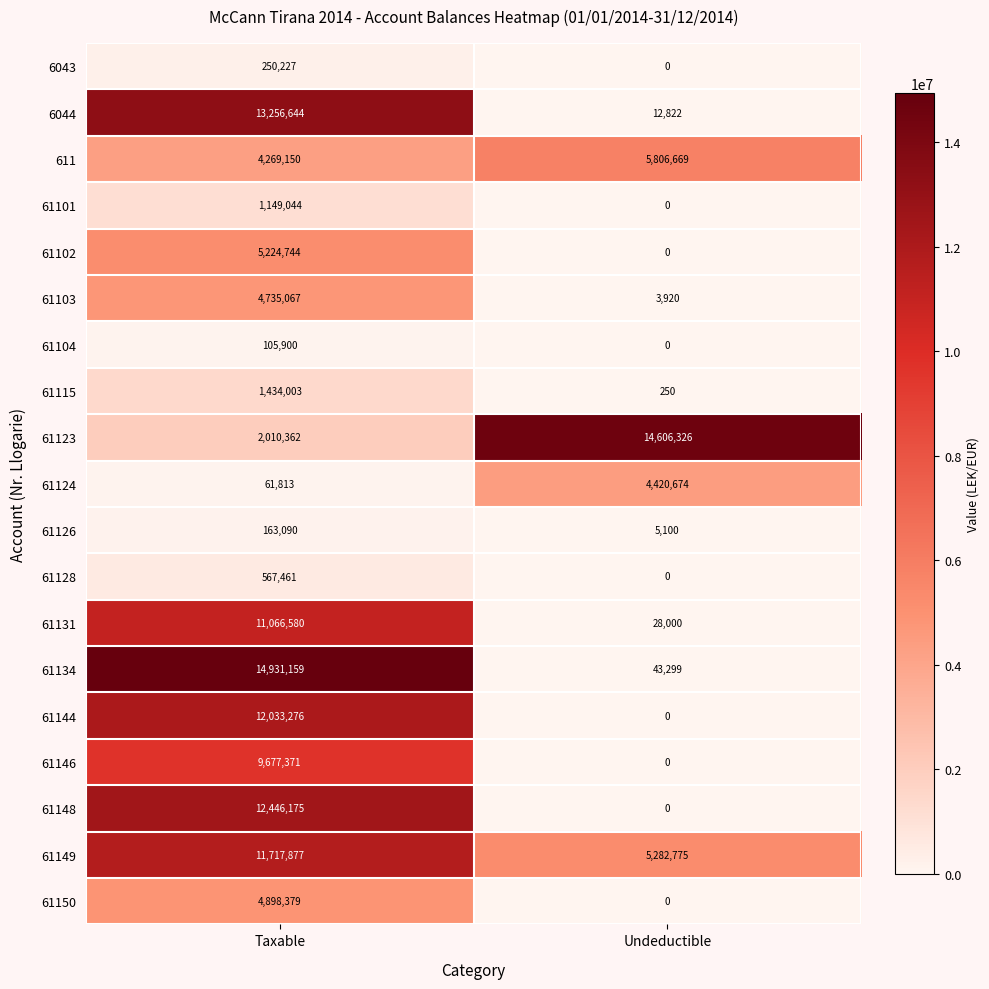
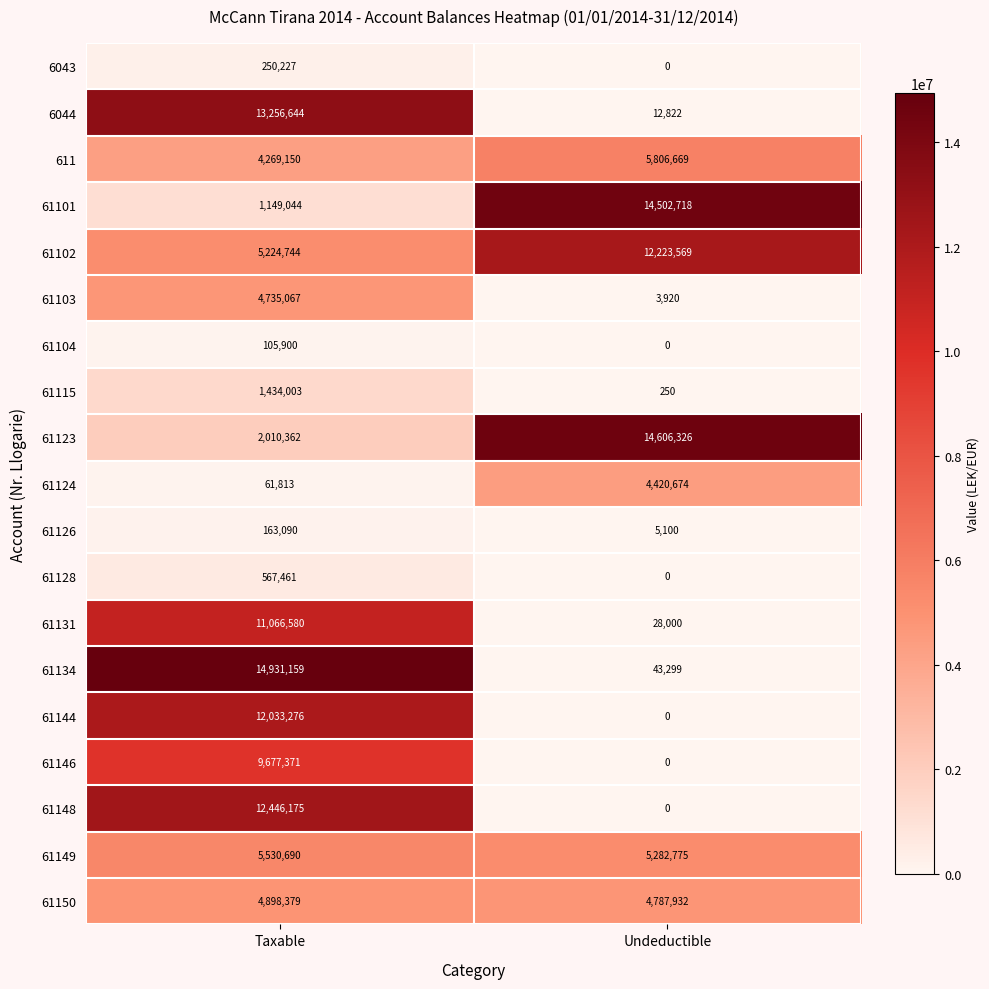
  {
    "6043": {
      "Taxable": "250,227",
      "Undeductible": "0"
    },
    "6044": {
      "Taxable": "13,256,644",
      "Undeductible": "12,822"
    },
    "611": {
      "Taxable": "4,269,150",
      "Undeductible": "5,806,669"
    },
    "61101": {
      "Taxable": "1,149,044",
-     "Undeductible": "0"
+     "Undeductible": "14,502,718"
    },
    "61102": {
      "Taxable": "5,224,744",
-     "Undeductible": "0"
+     "Undeductible": "12,223,569"
    },
    "61103": {
      "Taxable": "4,735,067",
      "Undeductible": "3,920"
    },
    "61104": {
      "Taxable": "105,900",
      "Undeductible": "0"
    },
    "61115": {
      "Taxable": "1,434,003",
      "Undeductible": "250"
    },
    "61123": {
      "Taxable": "2,010,362",
      "Undeductible": "14,606,326"
    },
    "61124": {
      "Taxable": "61,813",
      "Undeductible": "4,420,674"
    },
    "61126": {
      "Taxable": "163,090",
      "Undeductible": "5,100"
    },
    "61128": {
      "Taxable": "567,461",
      "Undeductible": "0"
    },
    "61131": {
      "Taxable": "11,066,580",
      "Undeductible": "28,000"
    },
    "61134": {
      "Taxable": "14,931,159",
      "Undeductible": "43,299"
    },
    "61144": {
      "Taxable": "12,033,276",
      "Undeductible": "0"
    },
    "61146": {
      "Taxable": "9,677,371",
      "Undeductible": "0"
    },
    "61148": {
      "Taxable": "12,446,175",
      "Undeductible": "0"
    },
    "61149": {
-     "Taxable": "11,717,877",
+     "Taxable": "5,530,690",
      "Undeductible": "5,282,775"
    },
    "61150": {
      "Taxable": "4,898,379",
-     "Undeductible": "0"
+     "Undeductible": "4,787,932"
    }
  }
